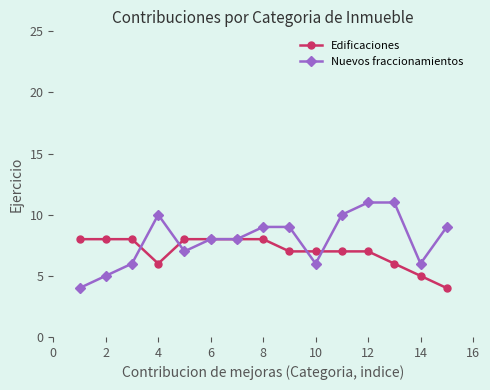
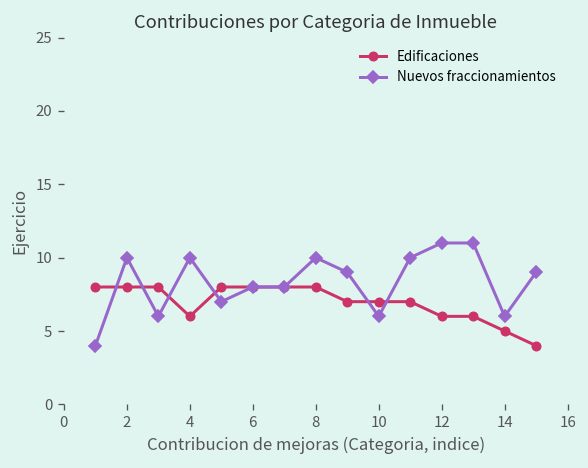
  {
    "Edificaciones": {
      "2": 8,
      "4": 6,
      "8": 8,
      "10": 7,
-     "12": 7,
+     "12": 6,
      "14": 5
    },
    "Nuevos fraccionamientos": {
-     "2": 5,
+     "2": 10,
      "4": 10,
-     "8": 9,
+     "8": 10,
      "10": 6,
      "12": 11,
      "14": 6
    }
  }
